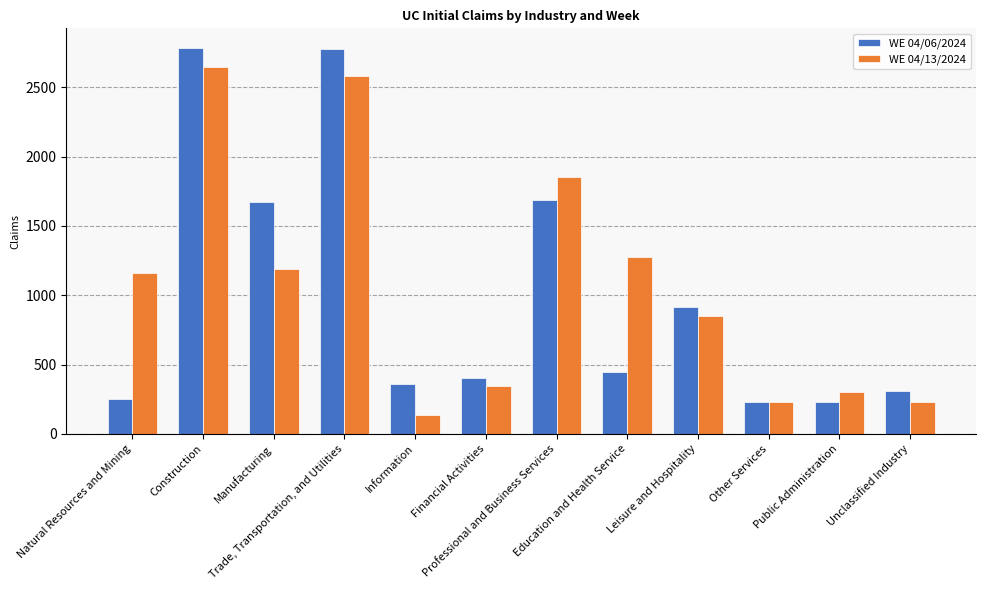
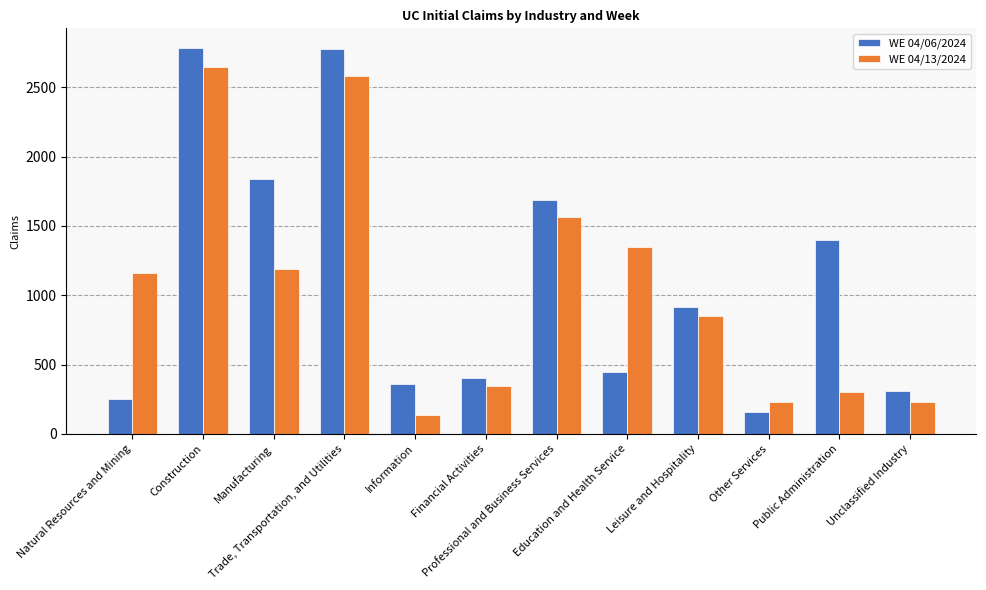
  {
    "WE 04/06/2024": {
      "Natural Resources and Mining": 250,
      "Construction": 2790,
-     "Manufacturing": 1670,
+     "Manufacturing": 1840,
      "Trade, Transportation, and Utilities": 2780,
      "Information": 360,
      "Financial Activities": 410,
      "Professional and Business Services": 1690,
      "Education and Health Service": 450,
      "Leisure and Hospitality": 910,
-     "Other Services": 230,
-     "Public Administration": 230,
+     "Other Services": 160,
+     "Public Administration": 1400,
      "Unclassified Industry": 310
    },
    "WE 04/13/2024": {
      "Natural Resources and Mining": 1160,
      "Construction": 2650,
      "Manufacturing": 1190,
      "Trade, Transportation, and Utilities": 2580,
      "Information": 130,
      "Financial Activities": 340,
-     "Professional and Business Services": 1860,
-     "Education and Health Service": 1280,
+     "Professional and Business Services": 1560,
+     "Education and Health Service": 1350,
      "Leisure and Hospitality": 850,
      "Other Services": 230,
      "Public Administration": 300,
      "Unclassified Industry": 230
    }
  }
